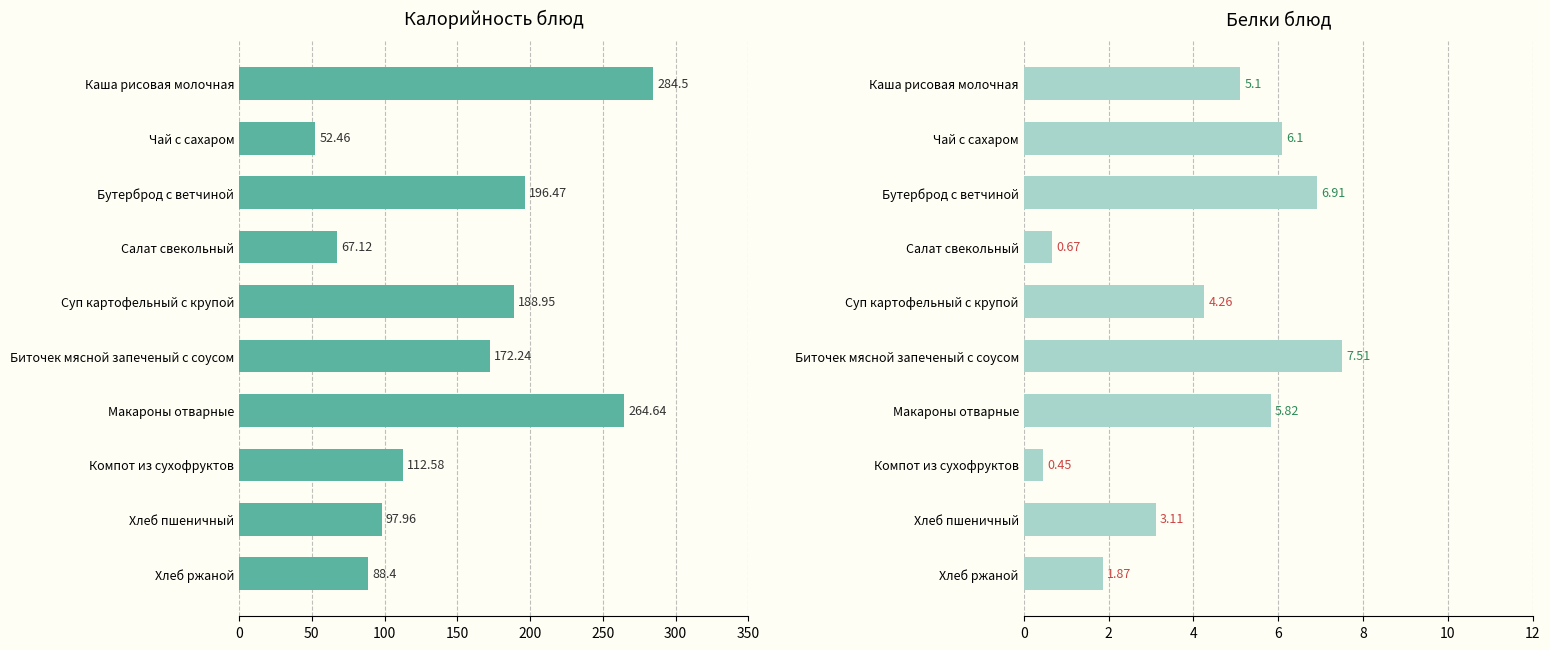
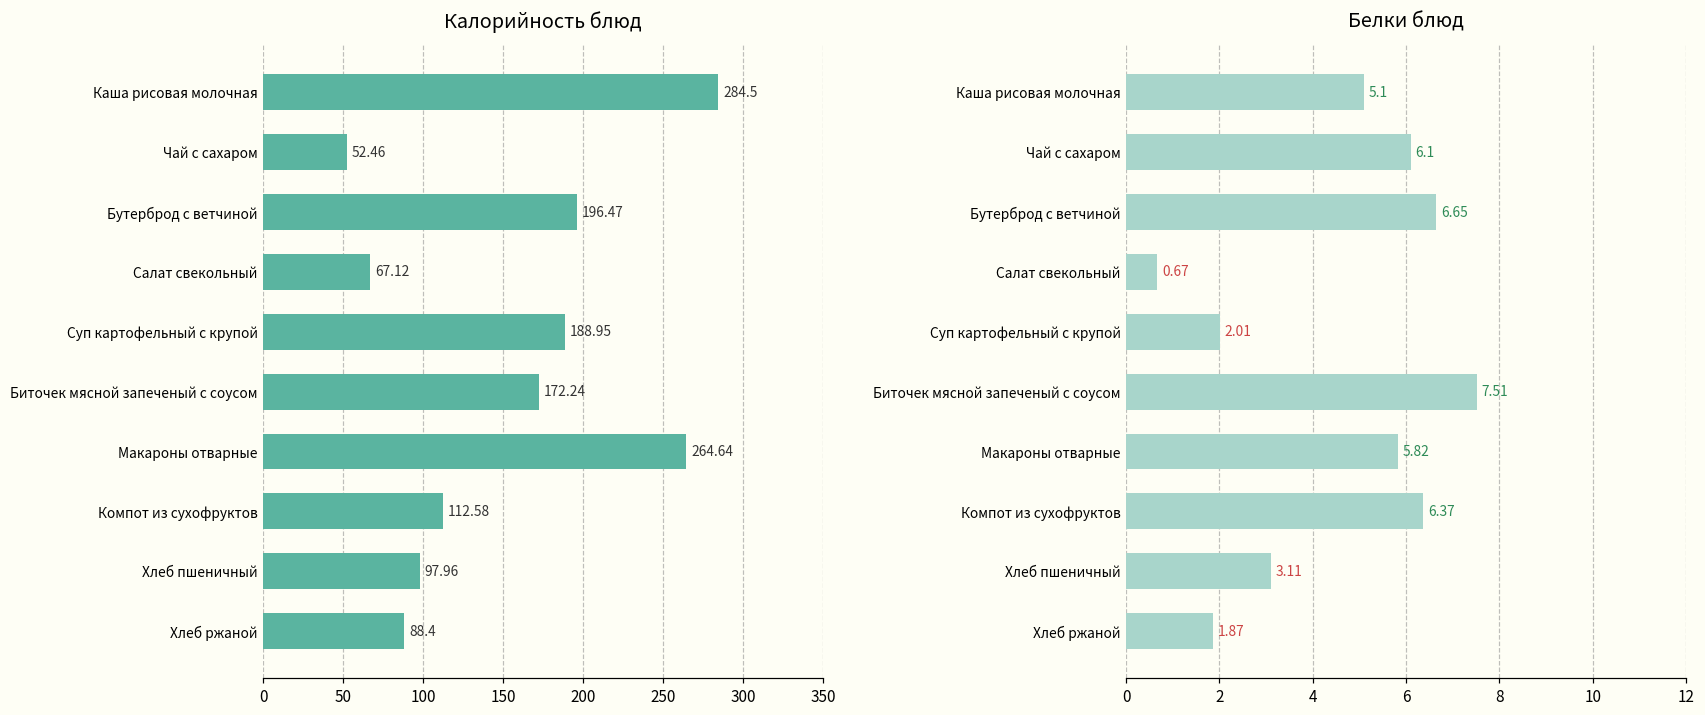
  {
    "Калорийность блюд": {
      "Каша рисовая молочная": 284.5,
      "Чай с сахаром": 52.46,
      "Бутерброд с ветчиной": 196.47,
      "Салат свекольный": 67.12,
      "Суп картофельный с крупой": 188.95,
      "Биточек мясной запеченый с соусом": 172.24,
      "Макароны отварные": 264.64,
      "Компот из сухофруктов": 112.58,
      "Хлеб пшеничный": 97.96,
      "Хлеб ржаной": 88.4
    },
    "Белки блюд": {
      "Каша рисовая молочная": 5.1,
      "Чай с сахаром": 6.1,
-     "Бутерброд с ветчиной": 6.91,
+     "Бутерброд с ветчиной": 6.65,
      "Салат свекольный": 0.67,
-     "Суп картофельный с крупой": 4.26,
+     "Суп картофельный с крупой": 2.01,
      "Биточек мясной запеченый с соусом": 7.51,
      "Макароны отварные": 5.82,
-     "Компот из сухофруктов": 0.45,
+     "Компот из сухофруктов": 6.37,
      "Хлеб пшеничный": 3.11,
      "Хлеб ржаной": 1.87
    }
  }
